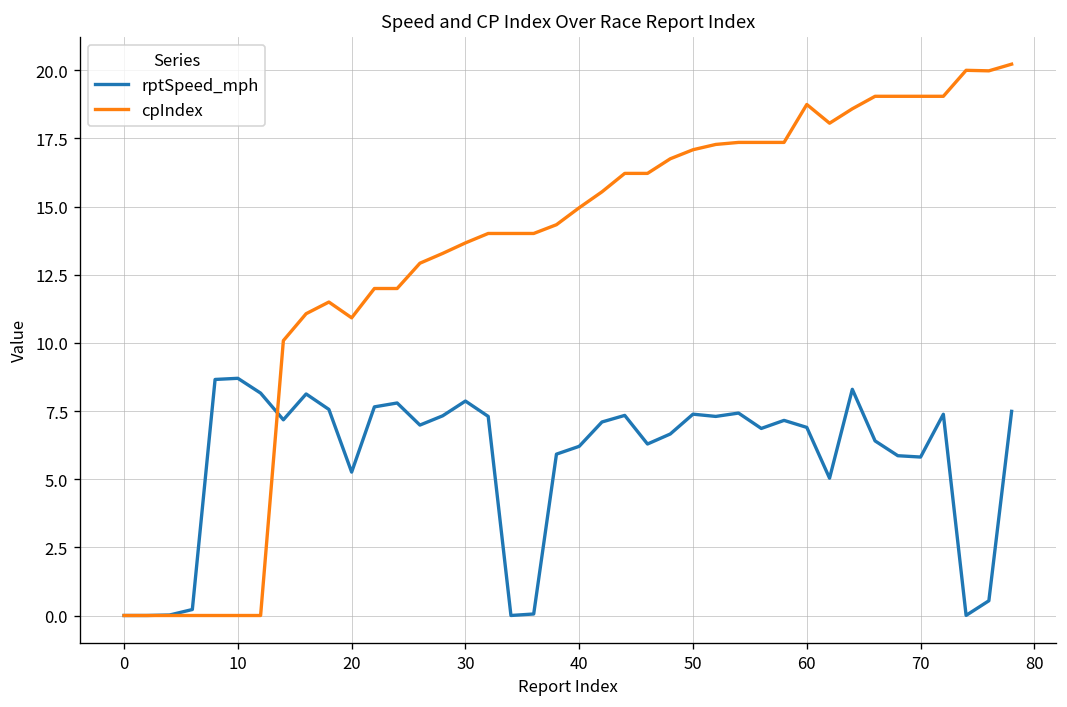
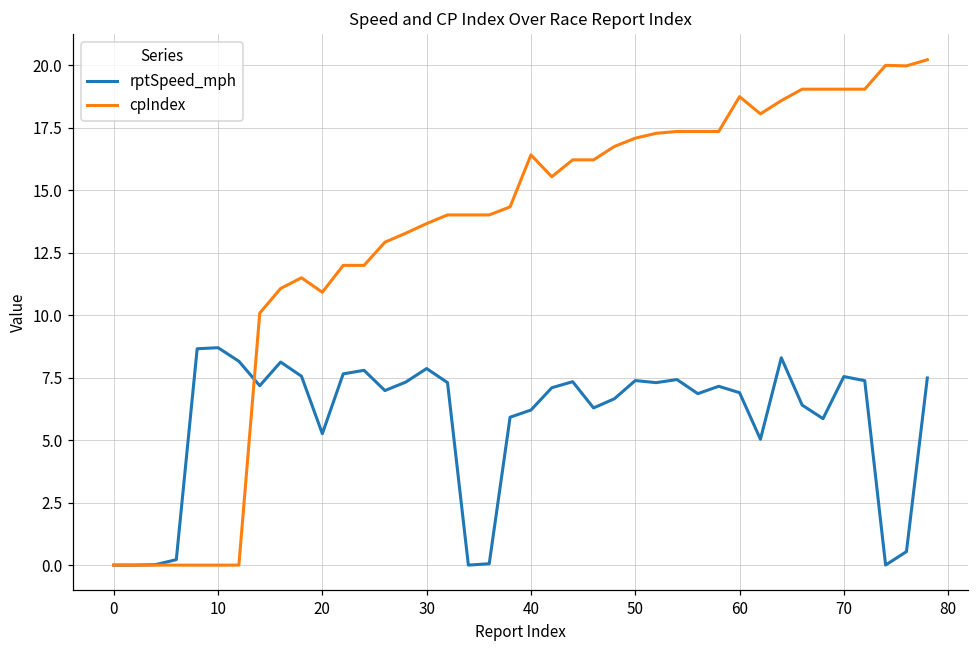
  {
    "rptSpeed_mph": {
      "10": 8.7,
      "20": 5.3,
      "30": 7.9,
      "40": 6.2,
      "50": 7.4,
      "60": 6.9,
-     "70": 5.8
+     "70": 7.5
    },
    "cpIndex": {
      "10": 0.0,
      "20": 10.9,
      "30": 13.7,
-     "40": 15.0,
+     "40": 16.4,
      "50": 17.1,
      "60": 18.7,
      "70": 19.0
    }
  }
